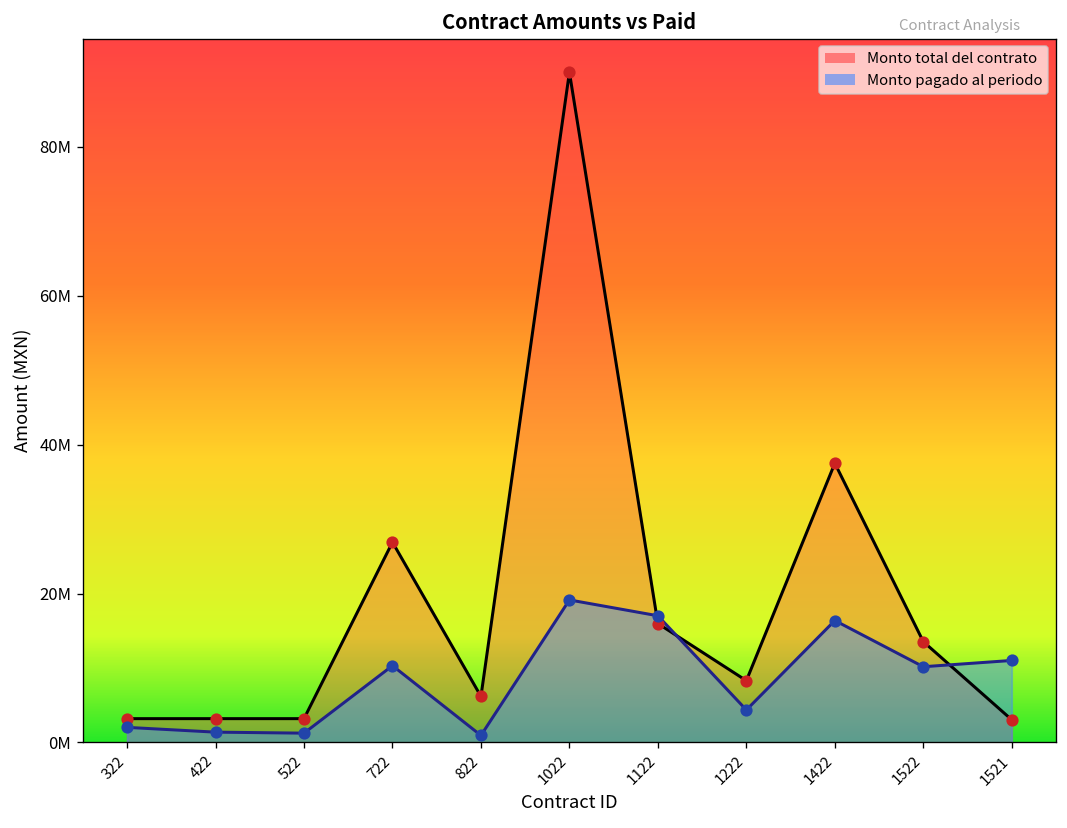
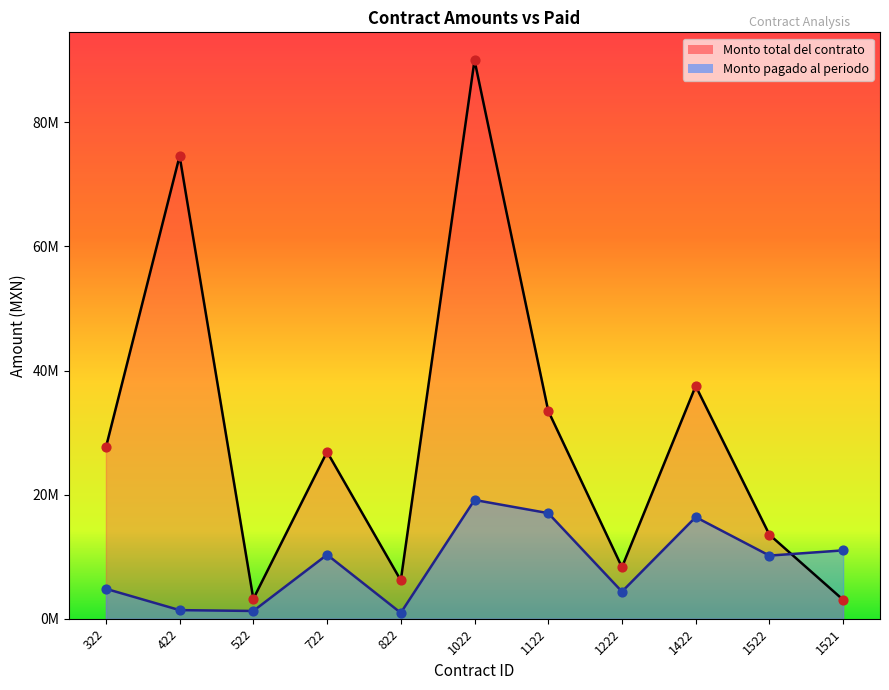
  {
    "Monto total del contrato": {
-     "322": 3000000,
-     "422": 3000000,
+     "322": 28000000,
+     "422": 75000000,
      "522": 3000000,
      "722": 27000000,
      "822": 6000000,
      "1022": 90000000,
-     "1122": 16000000,
+     "1122": 33000000,
      "1222": 8000000,
      "1422": 38000000,
      "1522": 14000000,
      "1521": 3000000
    },
    "Monto pagado al periodo": {
-     "322": 2000000,
+     "322": 5000000,
      "422": 1000000,
      "522": 1000000,
      "722": 10000000,
      "822": 1000000,
      "1022": 19000000,
      "1122": 17000000,
      "1222": 4000000,
      "1422": 16000000,
      "1522": 10000000,
      "1521": 11000000
    }
  }
